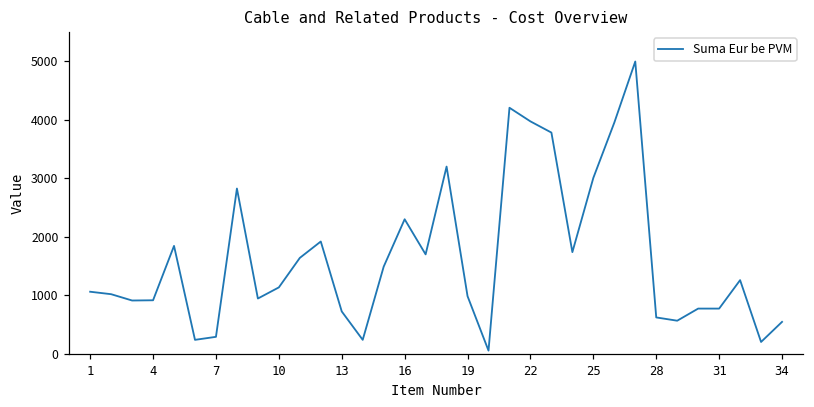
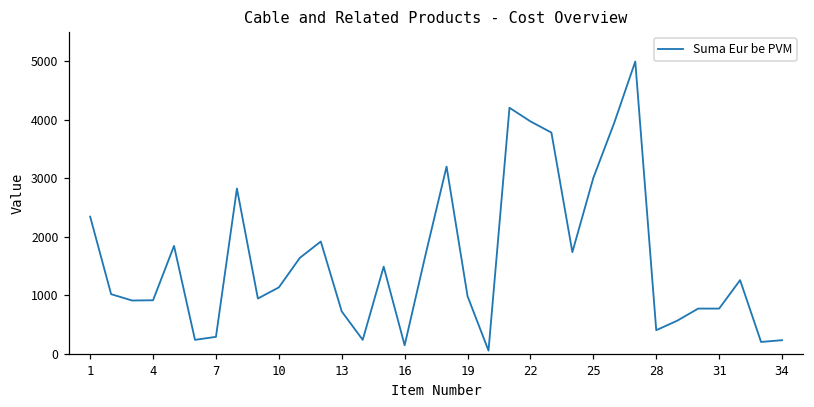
  {
-   "1": 1100,
+   "1": 2300,
    "4": 900,
    "7": 300,
    "10": 1100,
    "13": 700,
-   "16": 2300,
+   "16": 100,
    "19": 1000,
    "22": 4000,
    "25": 3000,
-   "28": 600,
+   "28": 400,
    "31": 800,
-   "34": 500
+   "34": 200
  }
